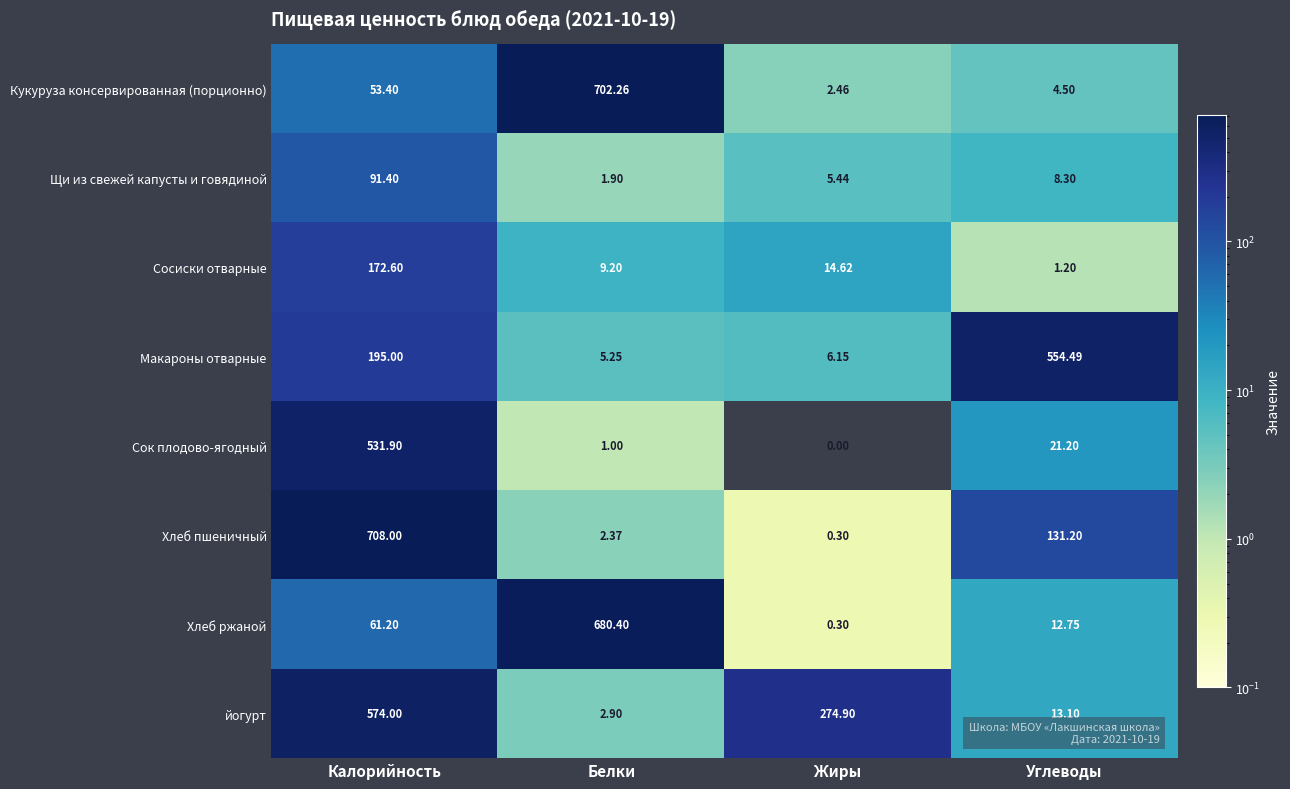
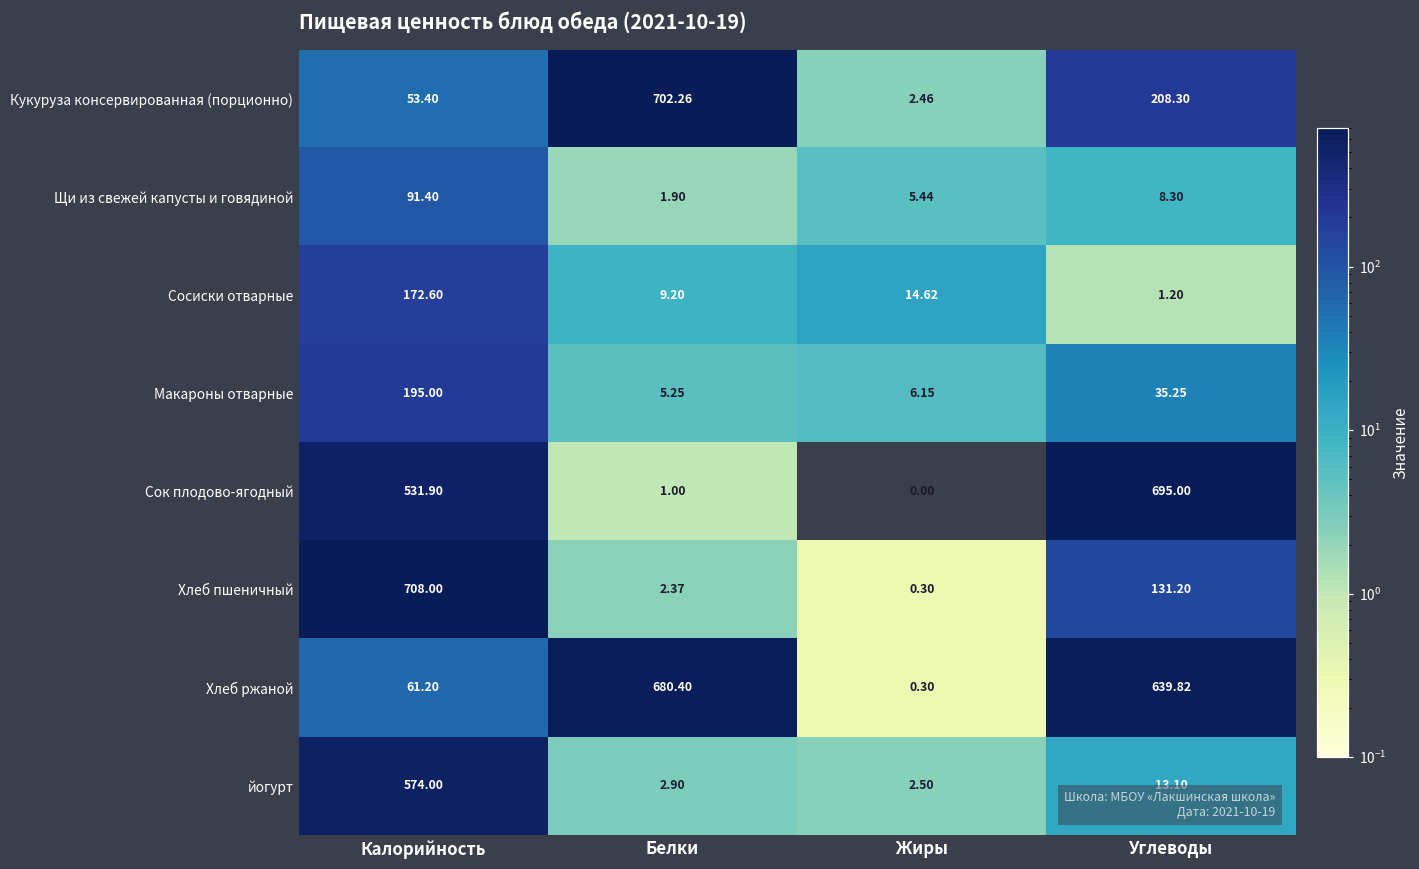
  {
    "Кукуруза консервированная (порционно)": {
      "Калорийность": 53.40,
      "Белки": 702.26,
      "Жиры": 2.46,
-     "Углеводы": 4.50
+     "Углеводы": 208.30
    },
    "Щи из свежей капусты и говядиной": {
      "Калорийность": 91.40,
      "Белки": 1.90,
      "Жиры": 5.44,
      "Углеводы": 8.30
    },
    "Сосиски отварные": {
      "Калорийность": 172.60,
      "Белки": 9.20,
      "Жиры": 14.62,
      "Углеводы": 1.20
    },
    "Макароны отварные": {
      "Калорийность": 195.00,
      "Белки": 5.25,
      "Жиры": 6.15,
-     "Углеводы": 554.49
+     "Углеводы": 35.25
    },
    "Сок плодово-ягодный": {
      "Калорийность": 531.90,
      "Белки": 1.00,
-     "Углеводы": 21.20
+     "Углеводы": 695.00
    },
    "Хлеб пшеничный": {
      "Калорийность": 708.00,
      "Белки": 2.37,
      "Жиры": 0.30,
      "Углеводы": 131.20
    },
    "Хлеб ржаной": {
      "Калорийность": 61.20,
      "Белки": 680.40,
      "Жиры": 0.30,
-     "Углеводы": 12.75
+     "Углеводы": 639.82
    },
    "йогурт": {
      "Калорийность": 574.00,
      "Белки": 2.90,
-     "Жиры": 274.90
+     "Жиры": 2.50
    }
  }
